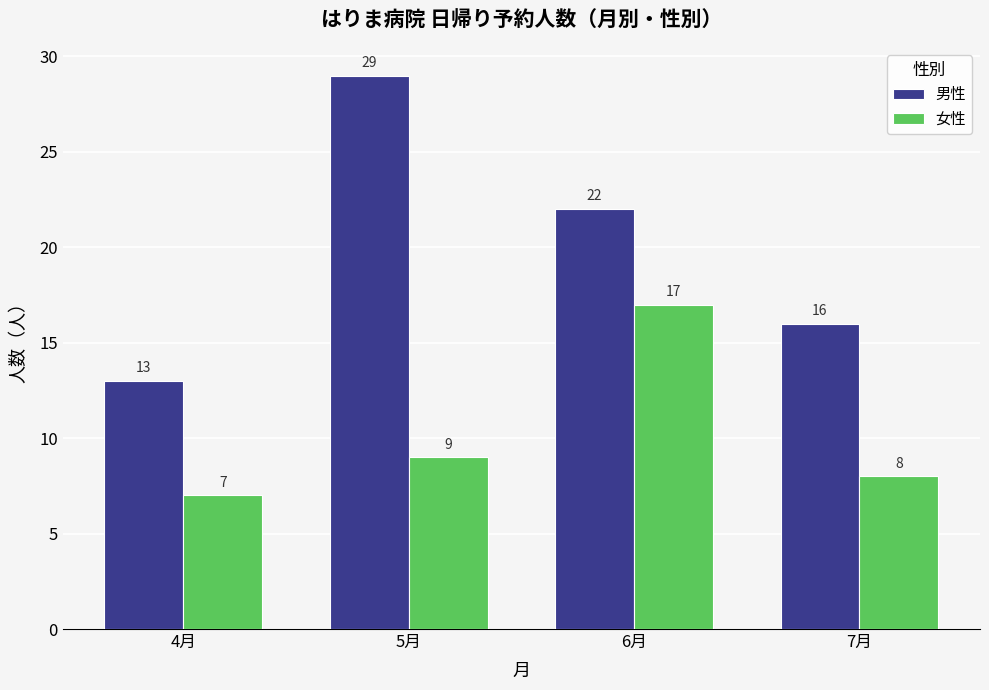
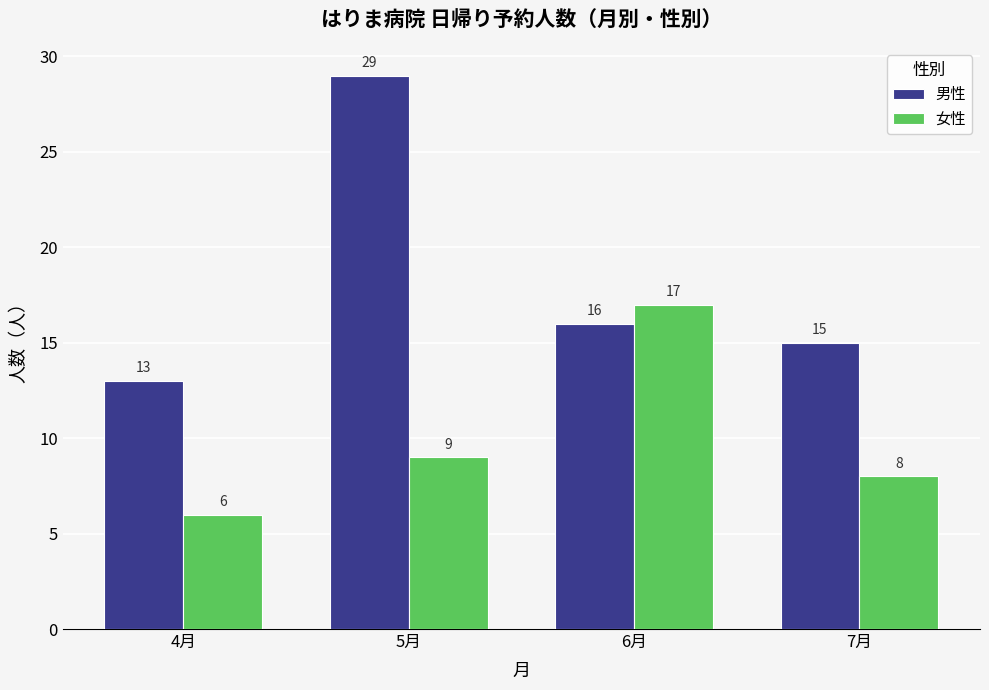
  {
    "男性": {
      "4月": 13,
      "5月": 29,
-     "6月": 22,
-     "7月": 16
+     "6月": 16,
+     "7月": 15
    },
    "女性": {
-     "4月": 7,
+     "4月": 6,
      "5月": 9,
      "6月": 17,
      "7月": 8
    }
  }
